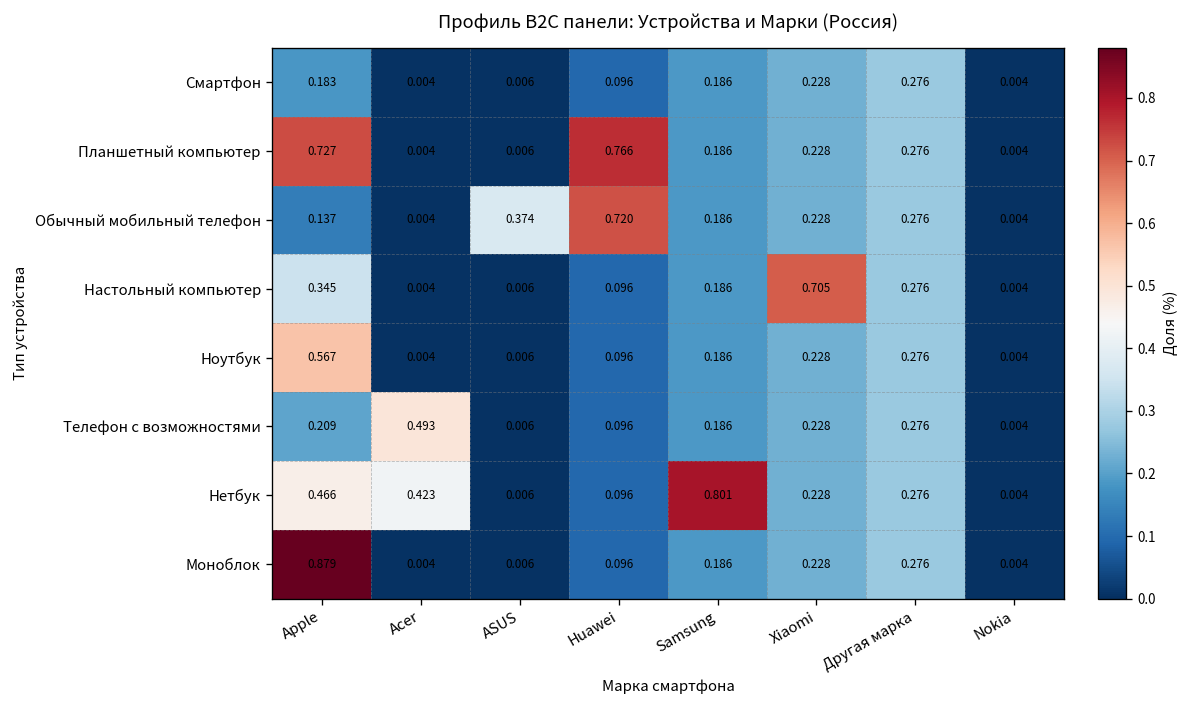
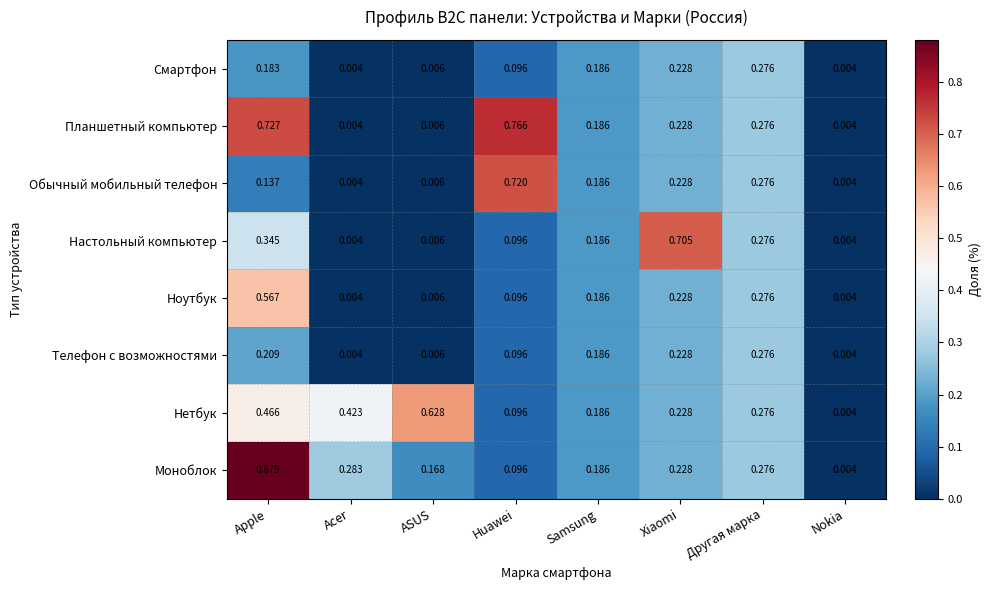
  {
    "Смартфон": {
      "Apple": 0.183,
      "Acer": 0.004,
      "ASUS": 0.006,
      "Huawei": 0.096,
      "Samsung": 0.186,
      "Xiaomi": 0.228,
      "Другая марка": 0.276,
      "Nokia": 0.004
    },
    "Планшетный компьютер": {
      "Apple": 0.727,
      "Acer": 0.004,
      "ASUS": 0.006,
      "Huawei": 0.766,
      "Samsung": 0.186,
      "Xiaomi": 0.228,
      "Другая марка": 0.276,
      "Nokia": 0.004
    },
    "Обычный мобильный телефон": {
      "Apple": 0.137,
      "Acer": 0.004,
-     "ASUS": 0.374,
+     "ASUS": 0.006,
      "Huawei": 0.720,
      "Samsung": 0.186,
      "Xiaomi": 0.228,
      "Другая марка": 0.276,
      "Nokia": 0.004
    },
    "Настольный компьютер": {
      "Apple": 0.345,
      "Acer": 0.004,
      "ASUS": 0.006,
      "Huawei": 0.096,
      "Samsung": 0.186,
      "Xiaomi": 0.705,
      "Другая марка": 0.276,
      "Nokia": 0.004
    },
    "Ноутбук": {
      "Apple": 0.567,
      "Acer": 0.004,
      "ASUS": 0.006,
      "Huawei": 0.096,
      "Samsung": 0.186,
      "Xiaomi": 0.228,
      "Другая марка": 0.276,
      "Nokia": 0.004
    },
    "Телефон с возможностями": {
      "Apple": 0.209,
-     "Acer": 0.493,
+     "Acer": 0.004,
      "ASUS": 0.006,
      "Huawei": 0.096,
      "Samsung": 0.186,
      "Xiaomi": 0.228,
      "Другая марка": 0.276,
      "Nokia": 0.004
    },
    "Нетбук": {
      "Apple": 0.466,
      "Acer": 0.423,
-     "ASUS": 0.006,
+     "ASUS": 0.628,
      "Huawei": 0.096,
-     "Samsung": 0.801,
+     "Samsung": 0.186,
      "Xiaomi": 0.228,
      "Другая марка": 0.276,
      "Nokia": 0.004
    },
    "Моноблок": {
      "Apple": 0.879,
-     "Acer": 0.004,
-     "ASUS": 0.006,
+     "Acer": 0.283,
+     "ASUS": 0.168,
      "Huawei": 0.096,
      "Samsung": 0.186,
      "Xiaomi": 0.228,
      "Другая марка": 0.276,
      "Nokia": 0.004
    }
  }
